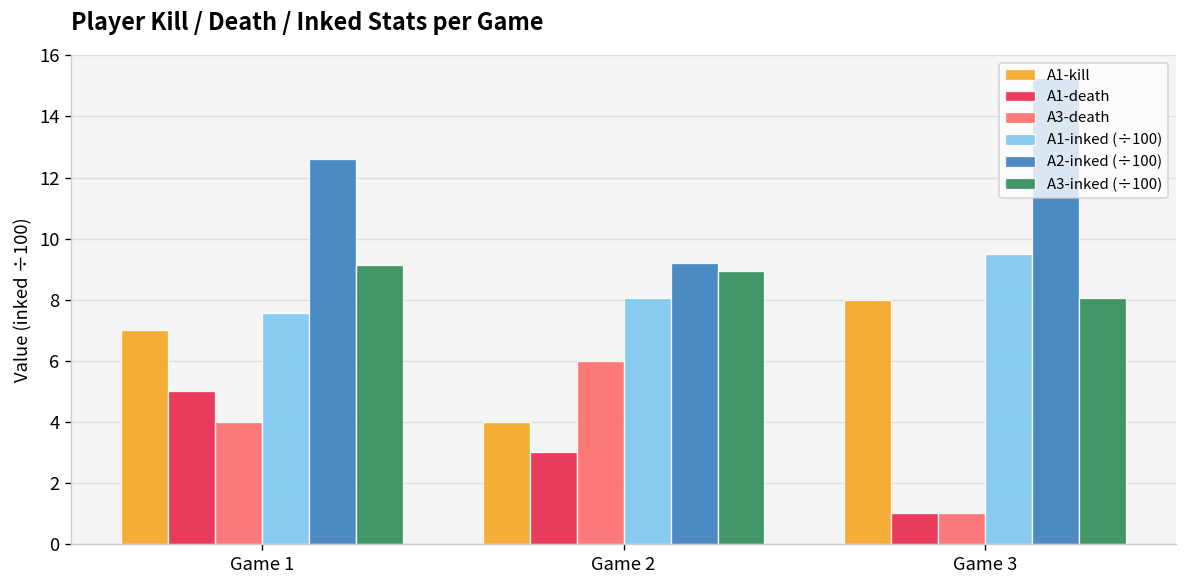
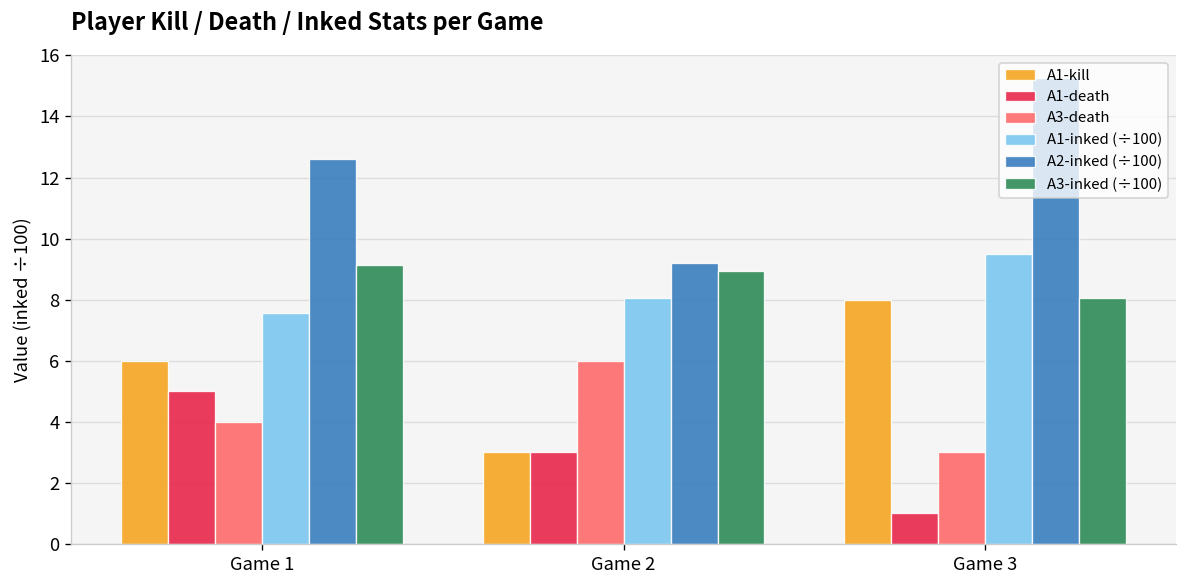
  {
    "A1-kill": {
-     "Game 1": 7,
-     "Game 2": 4,
+     "Game 1": 6,
+     "Game 2": 3,
      "Game 3": 8
    },
    "A1-death": {
      "Game 1": 5,
      "Game 2": 3,
      "Game 3": 1
    },
    "A3-death": {
      "Game 1": 4,
      "Game 2": 6,
-     "Game 3": 1
+     "Game 3": 3
    },
    "A1-inked (÷100)": {
      "Game 1": 7.6,
      "Game 2": 8,
      "Game 3": 9.5
    },
    "A2-inked (÷100)": {
      "Game 1": 12.6,
      "Game 2": 9.2
    },
    "A3-inked (÷100)": {
      "Game 1": 9.1,
      "Game 2": 9,
      "Game 3": 8
    }
  }
